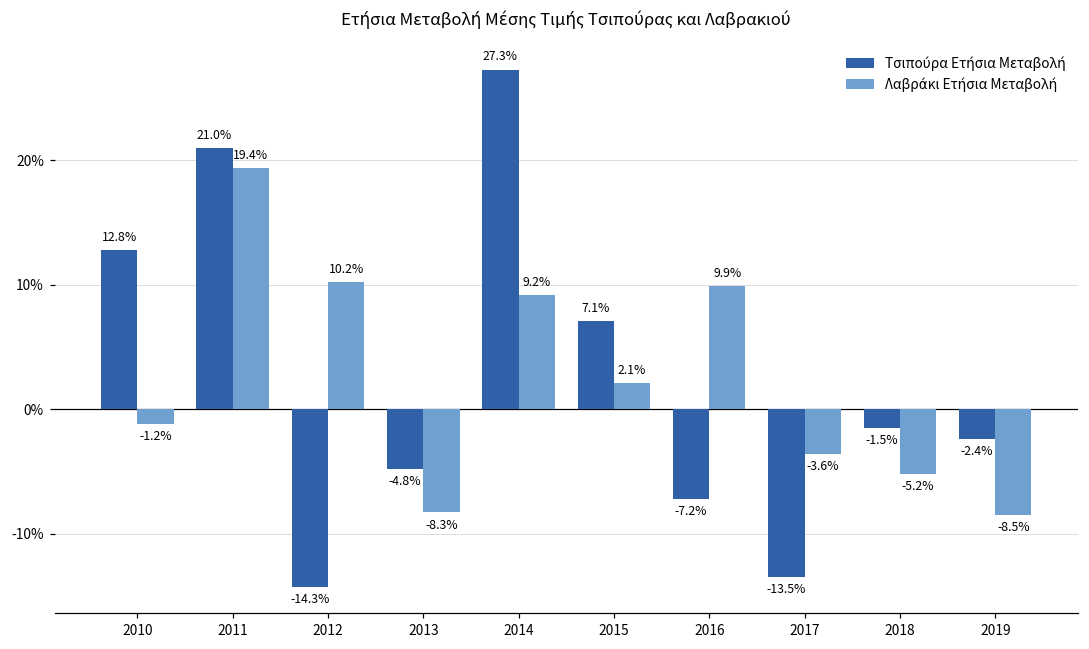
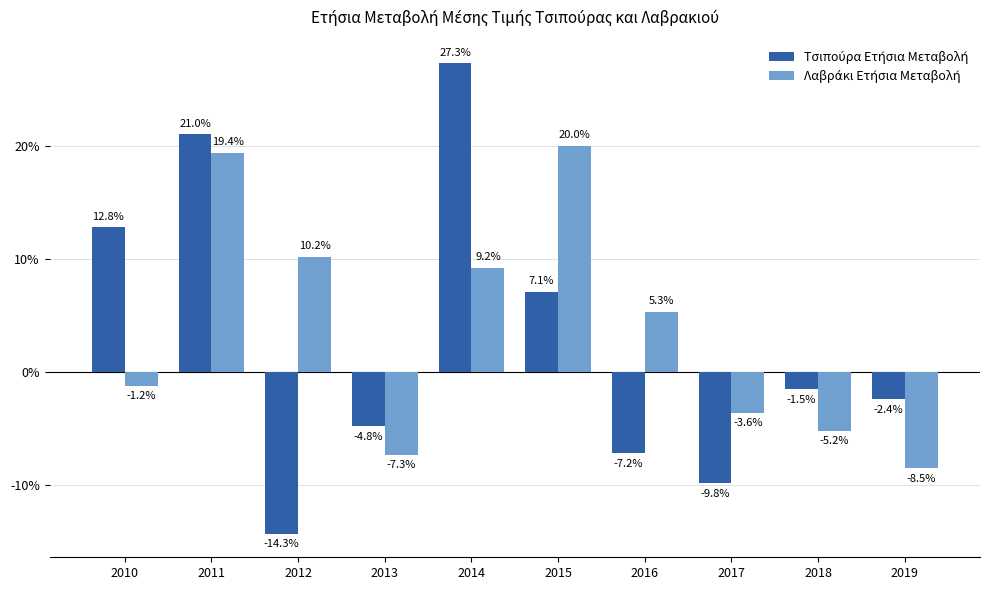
  {
    "Τσιπούρα Ετήσια Μεταβολή": {
      "2010": "12.8%",
      "2011": "21.0%",
      "2012": "-14.3%",
      "2013": "-4.8%",
      "2014": "27.3%",
      "2015": "7.1%",
      "2016": "-7.2%",
-     "2017": "-13.5%",
+     "2017": "-9.8%",
      "2018": "-1.5%",
      "2019": "-2.4%"
    },
    "Λαβράκι Ετήσια Μεταβολή": {
      "2010": "-1.2%",
      "2011": "19.4%",
      "2012": "10.2%",
-     "2013": "-8.3%",
+     "2013": "-7.3%",
      "2014": "9.2%",
-     "2015": "2.1%",
-     "2016": "9.9%",
+     "2015": "20.0%",
+     "2016": "5.3%",
      "2017": "-3.6%",
      "2018": "-5.2%",
      "2019": "-8.5%"
    }
  }
